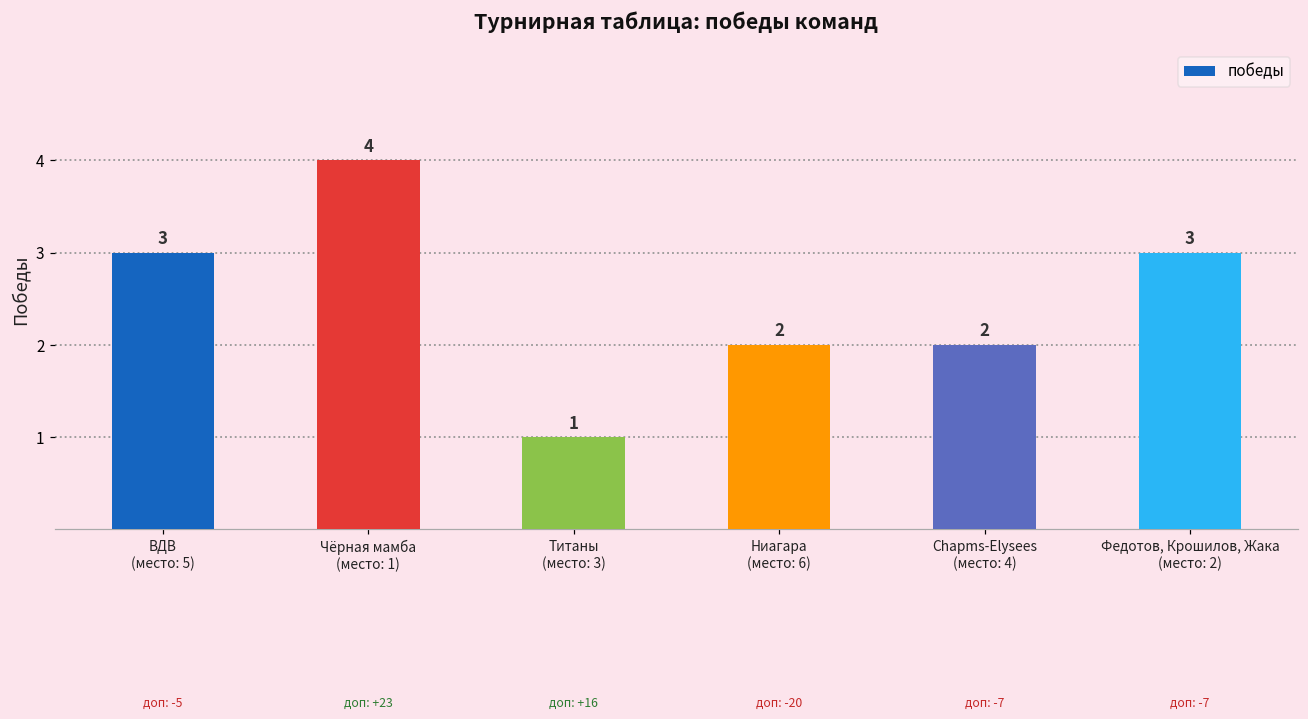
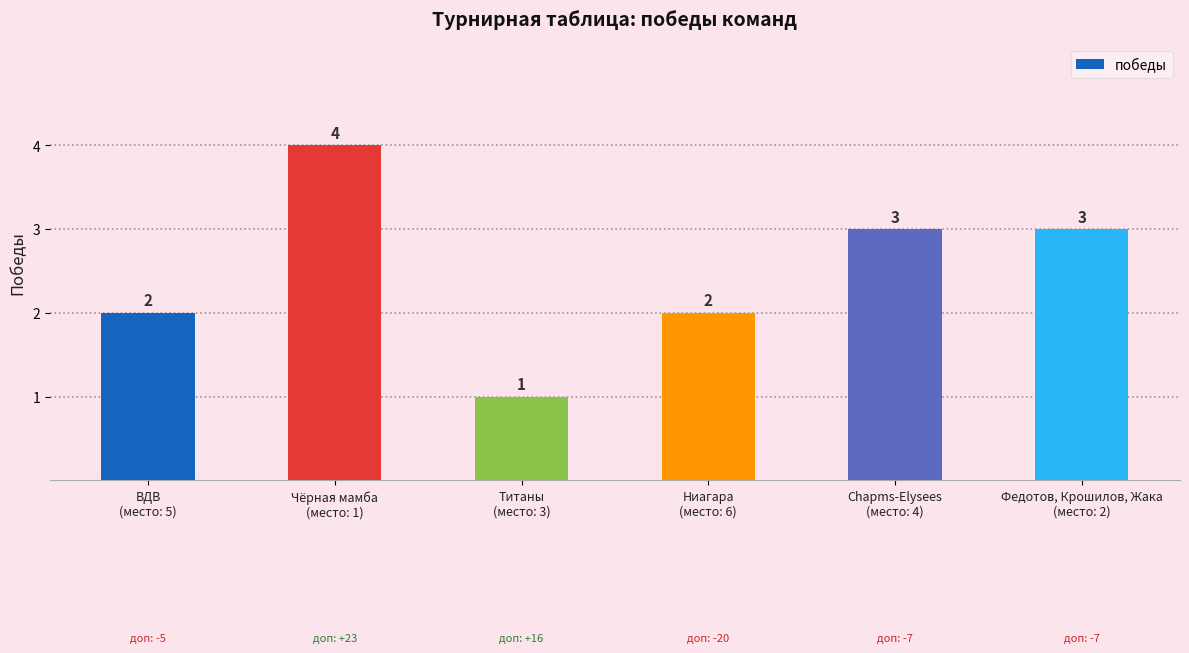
  {
-   "ВДВ (место: 5)": 3,
+   "ВДВ (место: 5)": 2,
    "Чёрная мамба (место: 1)": 4,
    "Титаны (место: 3)": 1,
    "Ниагара (место: 6)": 2,
-   "Chapms-Elysees (место: 4)": 2,
+   "Chapms-Elysees (место: 4)": 3,
    "Федотов, Крошилов, Жака (место: 2)": 3
  }
